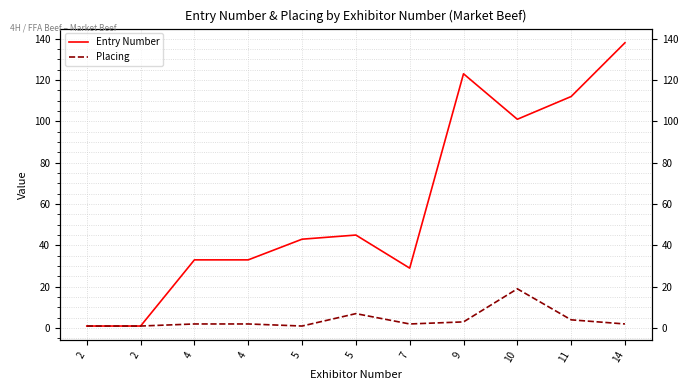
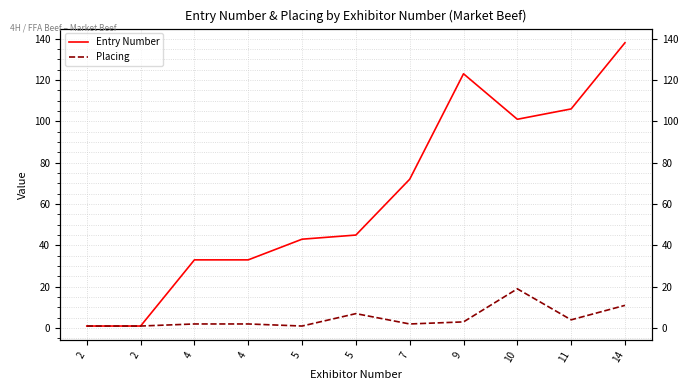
  {
    "Entry Number": {
-     "7": 29,
+     "7": 72,
      "9": 123,
      "10": 101,
-     "11": 112,
+     "11": 106,
      "14": 138
    },
    "Placing": {
      "7": 2,
      "9": 3,
      "10": 19,
      "11": 4,
-     "14": 2
+     "14": 11
    }
  }
